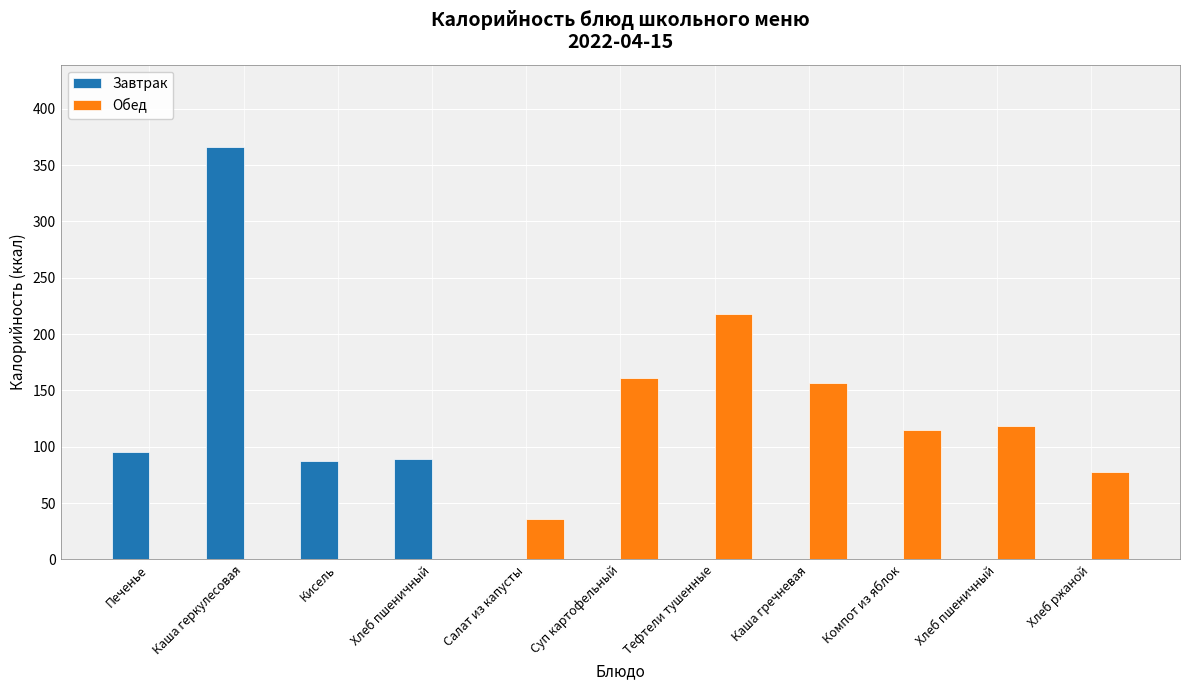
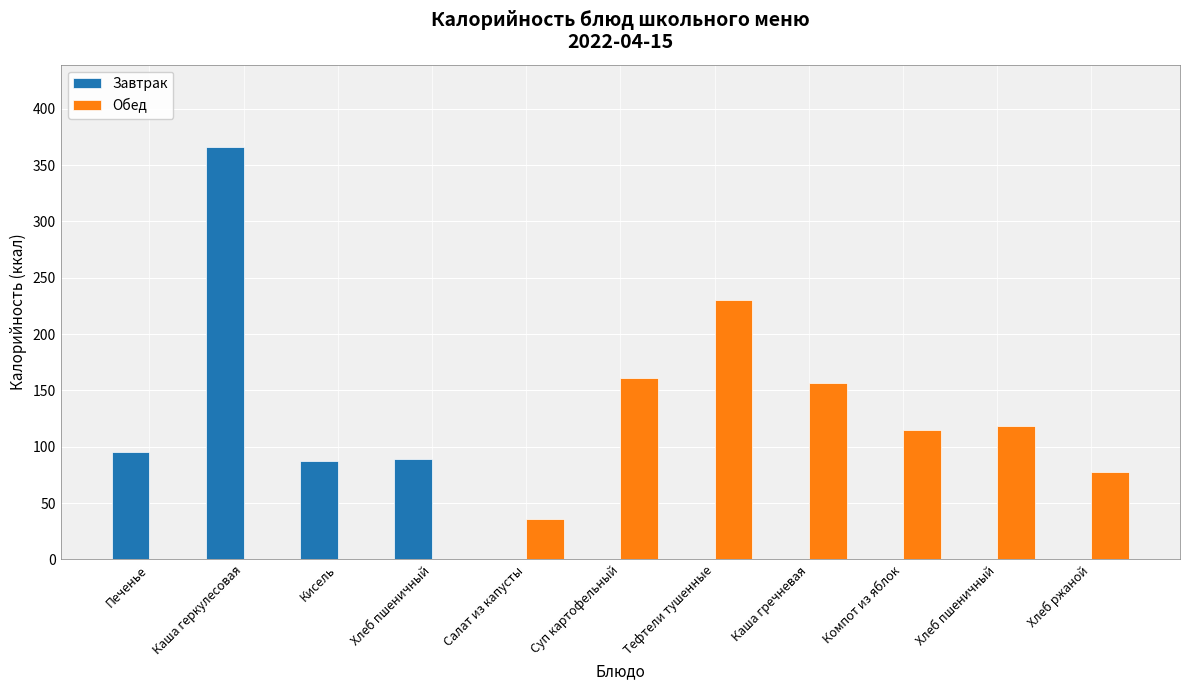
  {
    "Завтрак": {
      "Печенье": 95,
      "Каша геркулесовая": 366,
      "Кисель": 87,
      "Салат из капусты": 0,
      "Суп картофельный": 0,
      "Тефтели тушенные": 0,
      "Каша гречневая": 0,
      "Компот из яблок": 0,
      "Хлеб ржаной": 0
    },
    "Обед": {
      "Печенье": 0,
      "Каша геркулесовая": 0,
      "Кисель": 0,
      "Салат из капусты": 36,
      "Суп картофельный": 161,
-     "Тефтели тушенные": 218,
+     "Тефтели тушенные": 230,
      "Каша гречневая": 157,
      "Компот из яблок": 115,
      "Хлеб ржаной": 78
    }
  }
